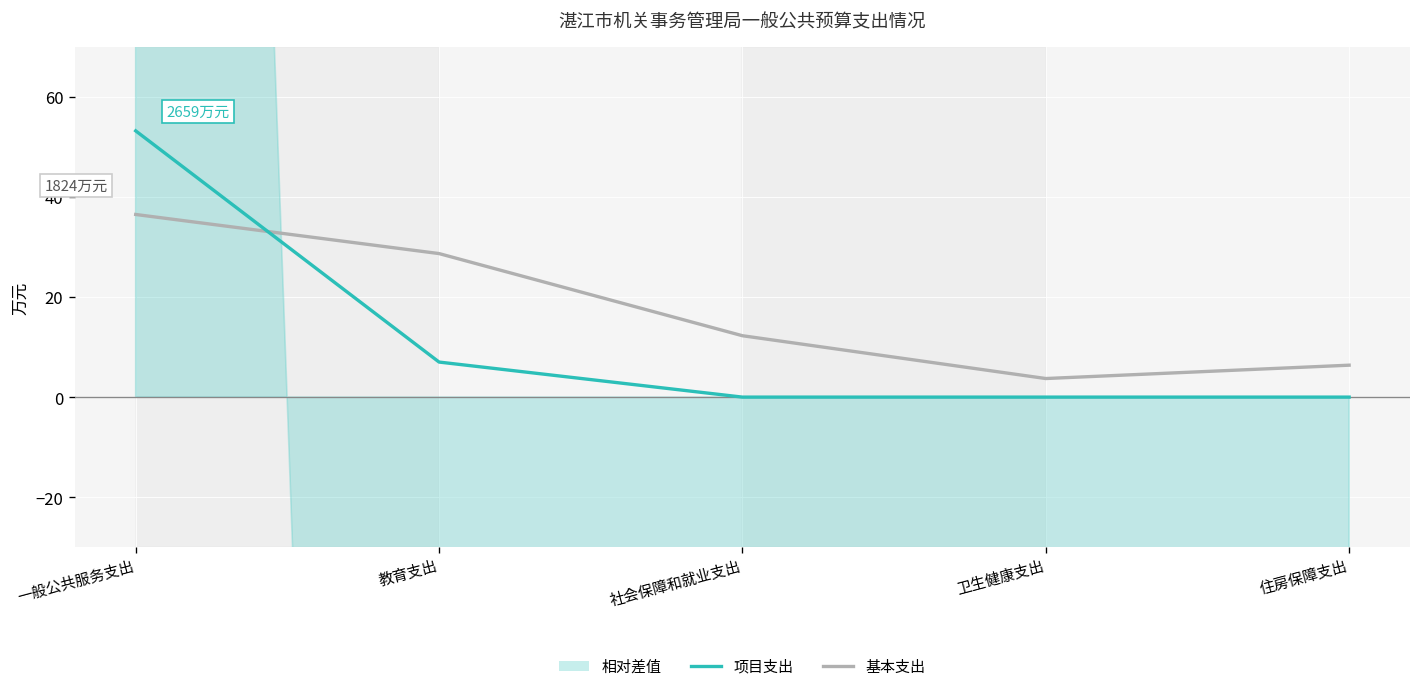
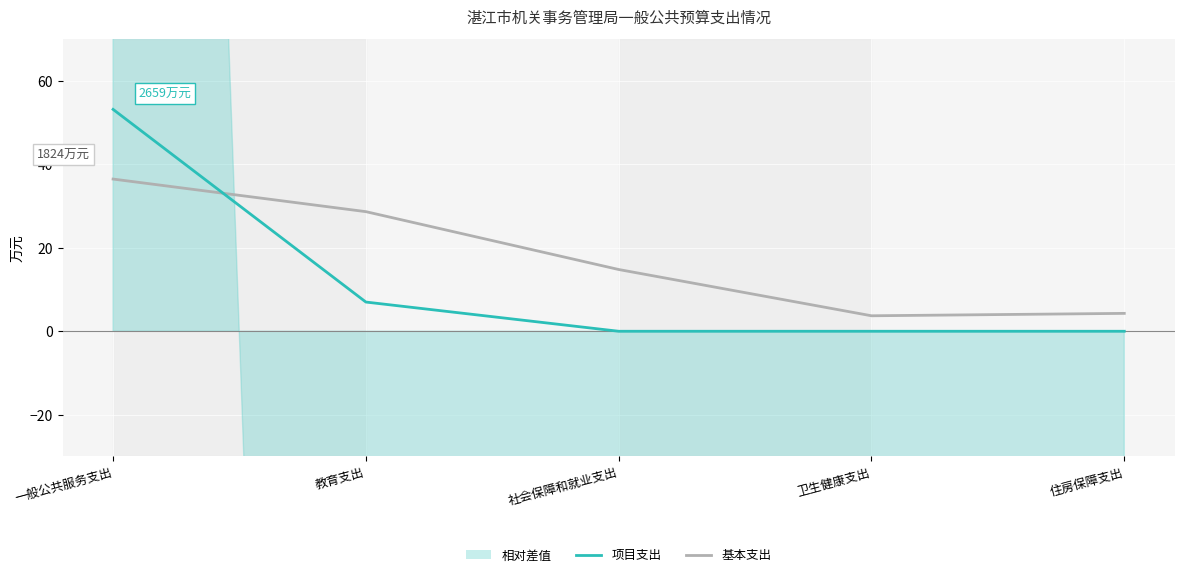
  {
    "基本支出": {
      "一般公共服务支出": 36,
      "教育支出": 29,
-     "社会保障和就业支出": 12,
+     "社会保障和就业支出": 15,
      "卫生健康支出": 4,
-     "住房保障支出": 6
+     "住房保障支出": 4
    }
  }
